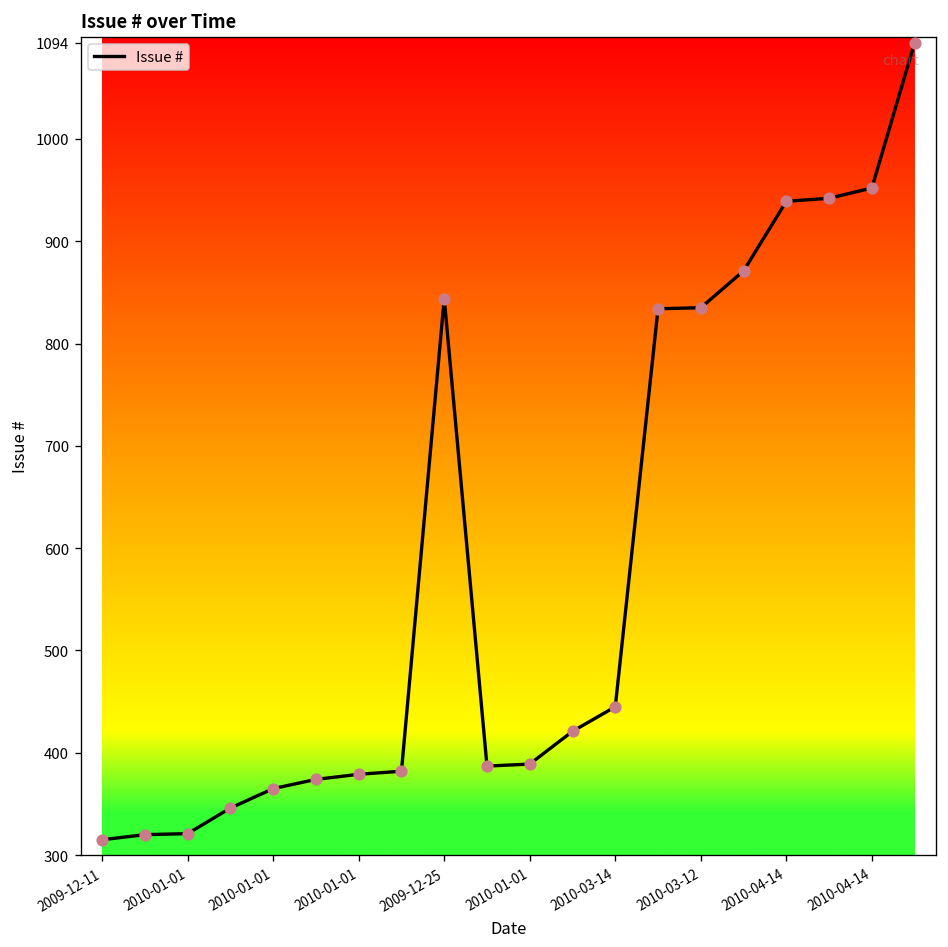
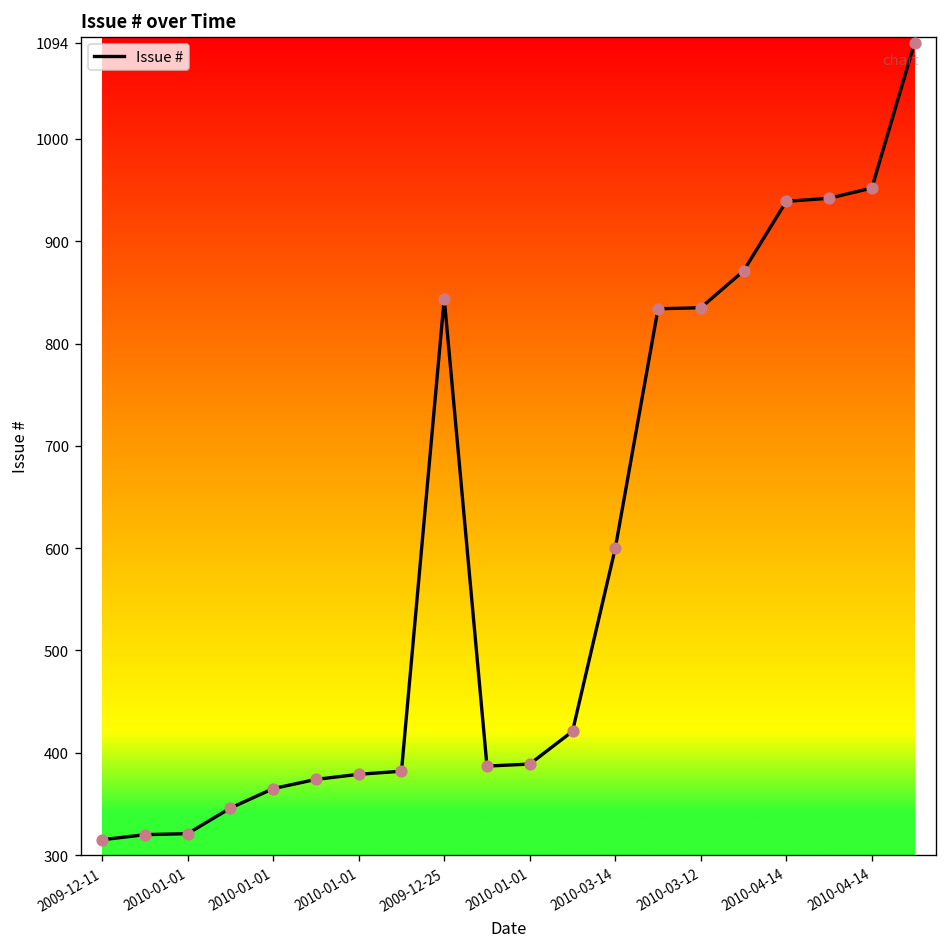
  {
    "2009-12-11": 320,
    "2009-12-25": 840,
-   "2010-03-14": 450
+   "2010-03-14": 600
  }
